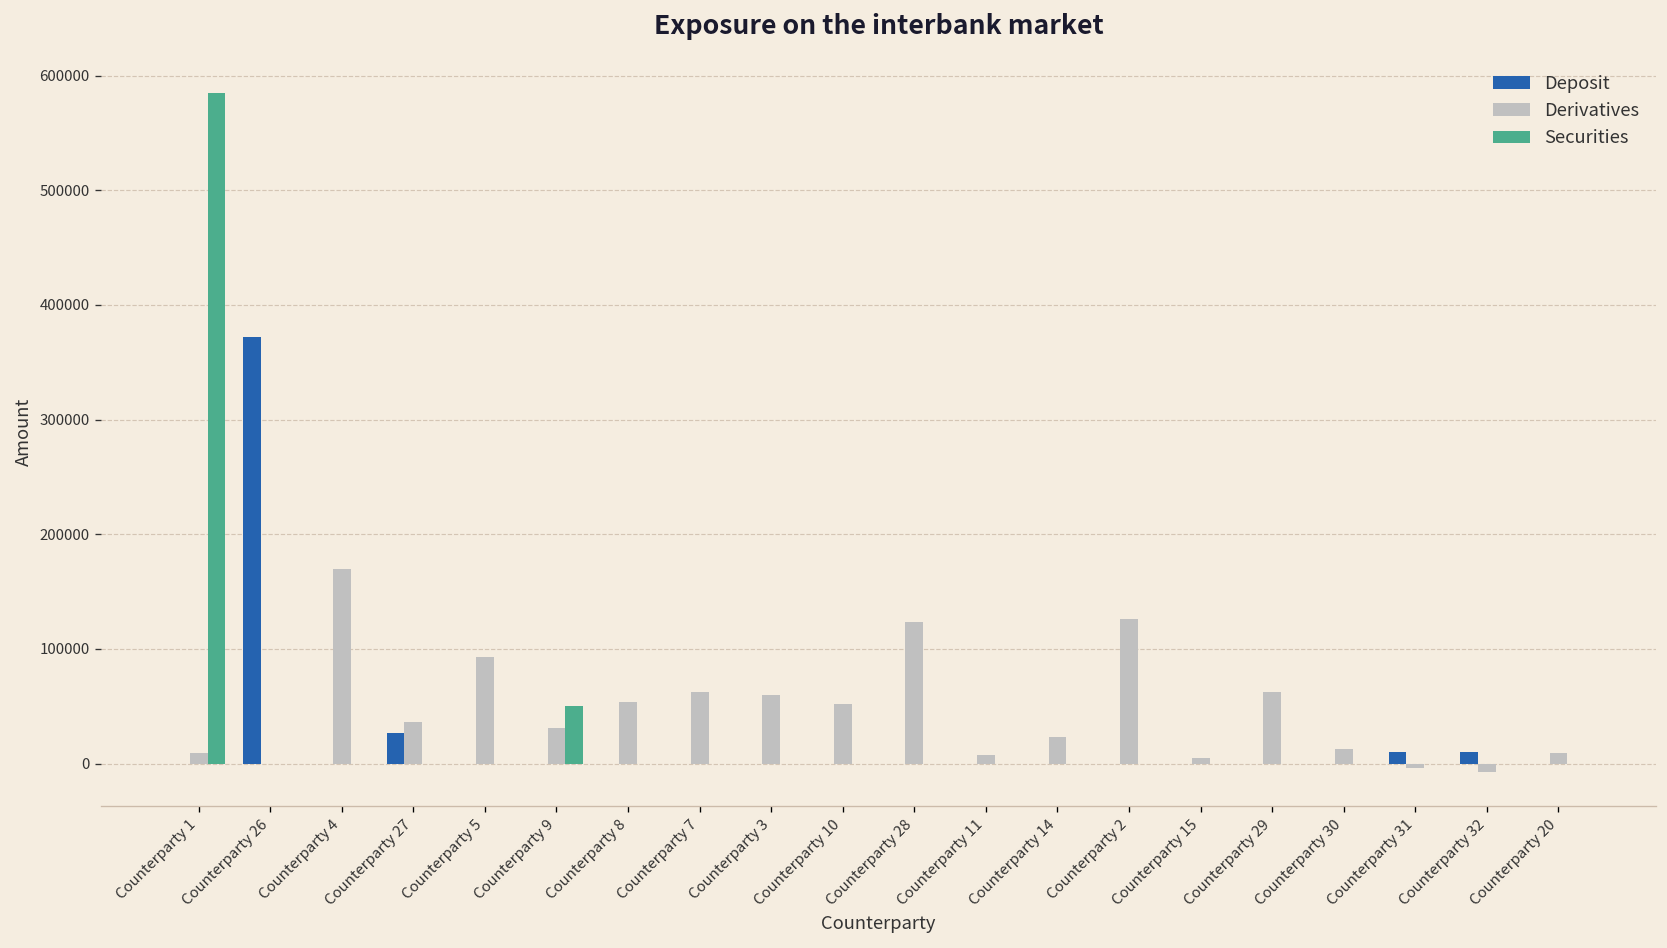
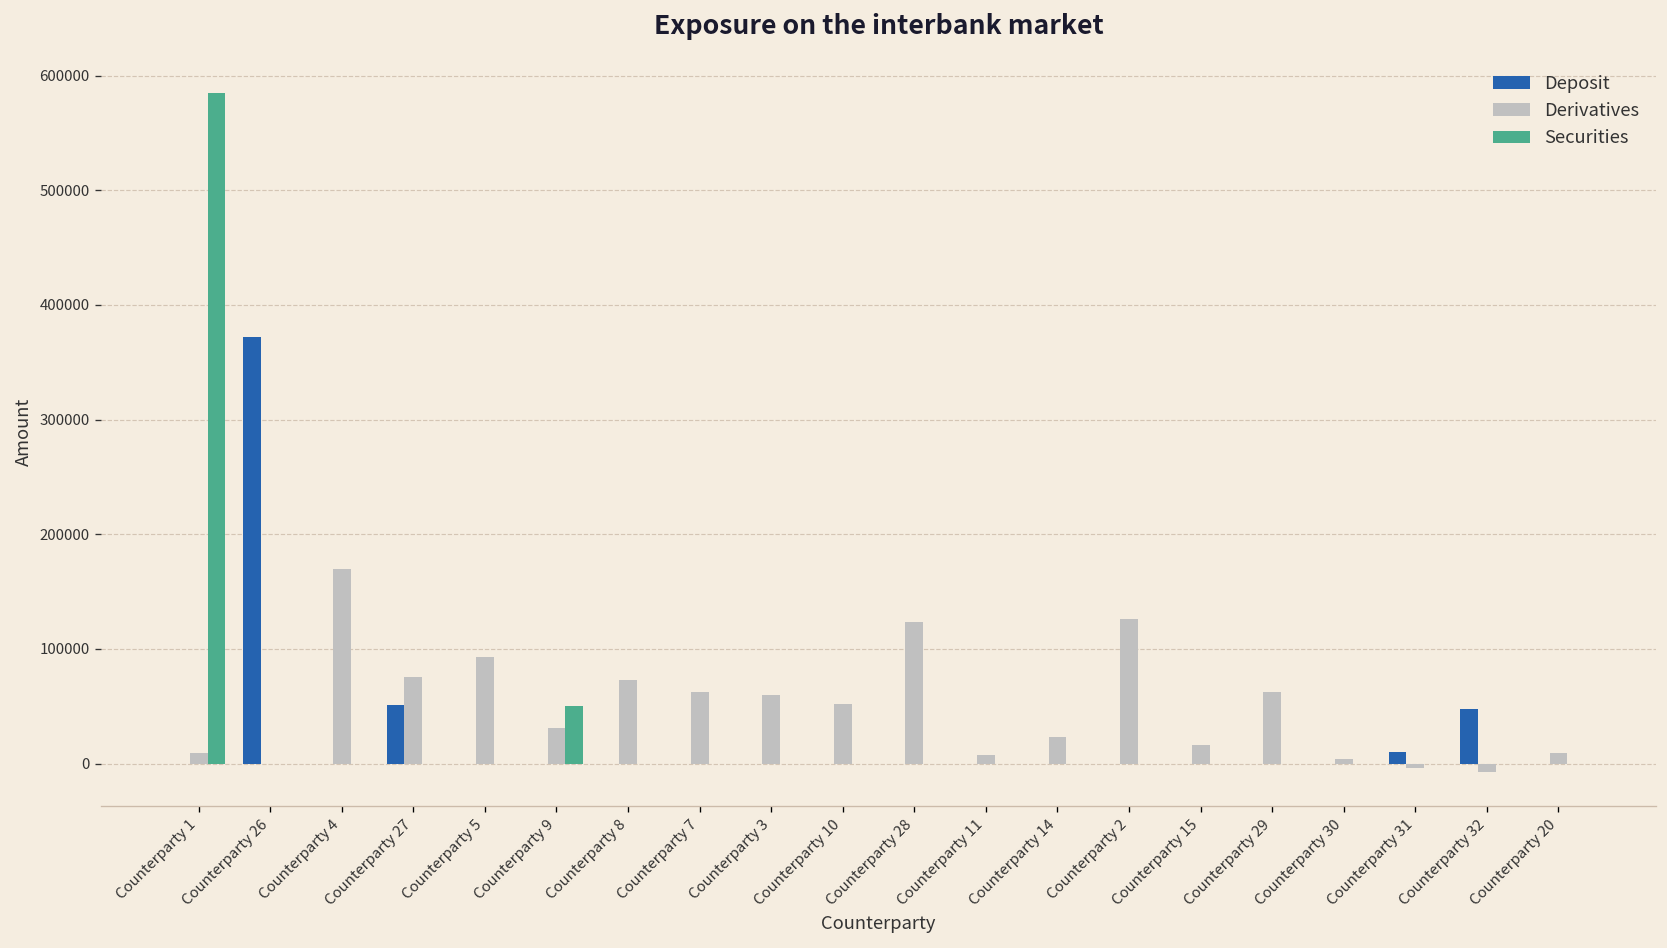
  {
    "Deposit": {
      "Counterparty 1": 0,
      "Counterparty 26": 370000,
      "Counterparty 4": 0,
-     "Counterparty 27": 30000,
+     "Counterparty 27": 50000,
      "Counterparty 5": 0,
      "Counterparty 9": 0,
      "Counterparty 8": 0,
      "Counterparty 7": 0,
      "Counterparty 3": 0,
      "Counterparty 10": 0,
      "Counterparty 28": 0,
      "Counterparty 11": 0,
      "Counterparty 14": 0,
      "Counterparty 2": 0,
      "Counterparty 15": 0,
      "Counterparty 29": 0,
      "Counterparty 30": 0,
      "Counterparty 31": 10000,
-     "Counterparty 32": 10000,
+     "Counterparty 32": 50000,
      "Counterparty 20": 0
    },
    "Derivatives": {
      "Counterparty 1": 10000,
      "Counterparty 26": 0,
      "Counterparty 4": 170000,
-     "Counterparty 27": 40000,
+     "Counterparty 27": 80000,
      "Counterparty 5": 90000,
      "Counterparty 9": 30000,
-     "Counterparty 8": 50000,
+     "Counterparty 8": 70000,
      "Counterparty 7": 60000,
      "Counterparty 3": 60000,
      "Counterparty 10": 50000,
      "Counterparty 28": 120000,
      "Counterparty 11": 10000,
      "Counterparty 14": 20000,
      "Counterparty 2": 130000,
-     "Counterparty 15": 0,
+     "Counterparty 15": 20000,
      "Counterparty 29": 60000,
-     "Counterparty 30": 10000,
+     "Counterparty 30": 0,
      "Counterparty 31": 0,
      "Counterparty 32": -10000,
      "Counterparty 20": 10000
    },
    "Securities": {
      "Counterparty 1": 590000,
      "Counterparty 26": 0,
      "Counterparty 4": 0,
      "Counterparty 27": 0,
      "Counterparty 5": 0,
      "Counterparty 9": 50000,
      "Counterparty 8": 0,
      "Counterparty 7": 0,
      "Counterparty 3": 0,
      "Counterparty 10": 0,
      "Counterparty 28": 0,
      "Counterparty 11": 0,
      "Counterparty 14": 0,
      "Counterparty 2": 0,
      "Counterparty 15": 0,
      "Counterparty 29": 0,
      "Counterparty 30": 0,
      "Counterparty 31": 0,
      "Counterparty 32": 0,
      "Counterparty 20": 0
    }
  }
